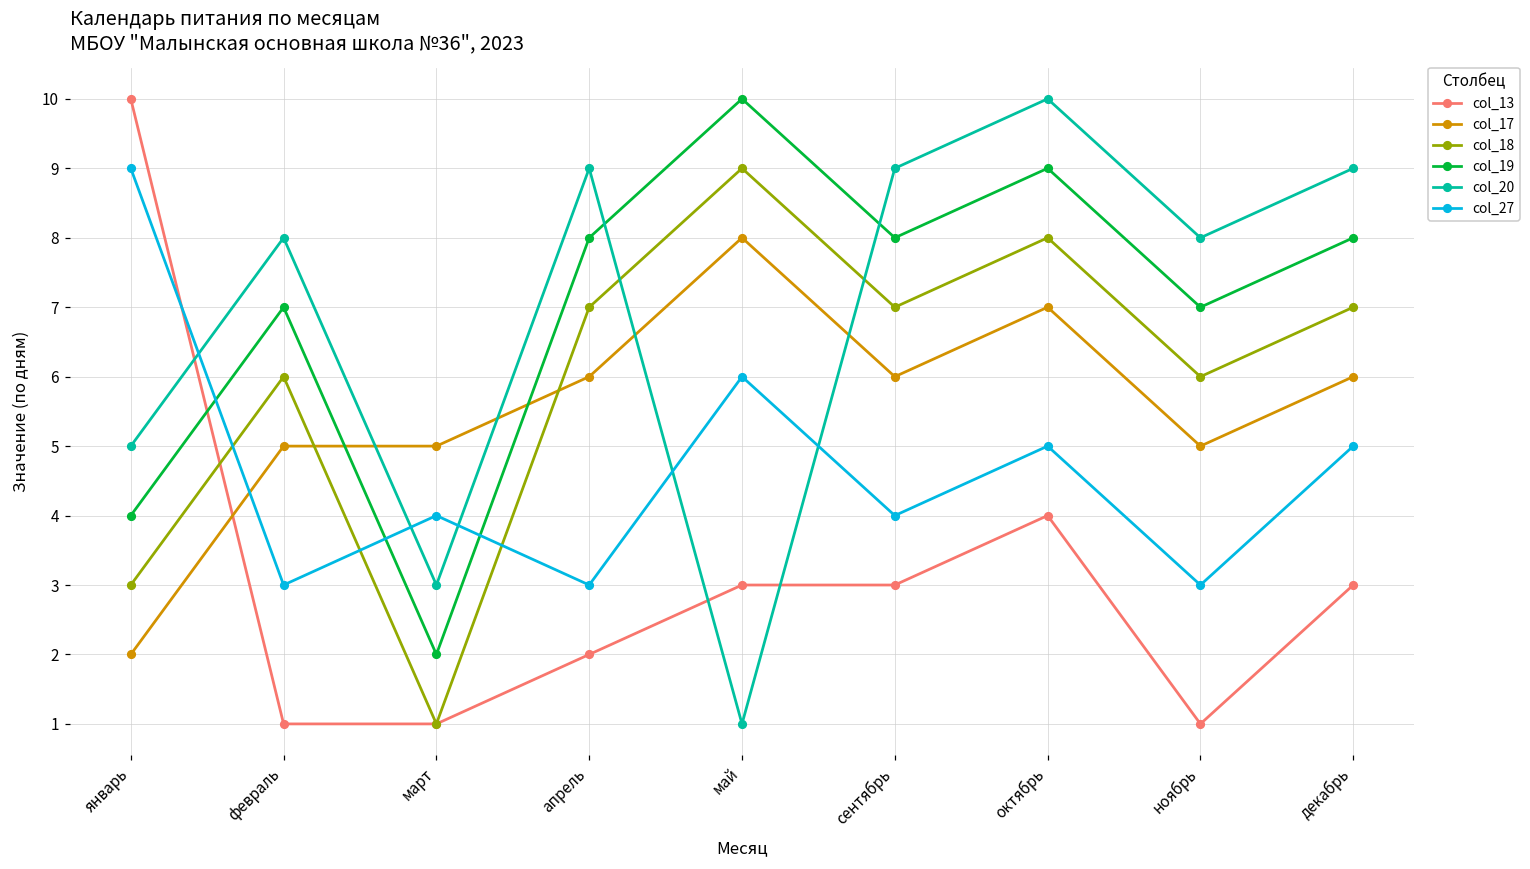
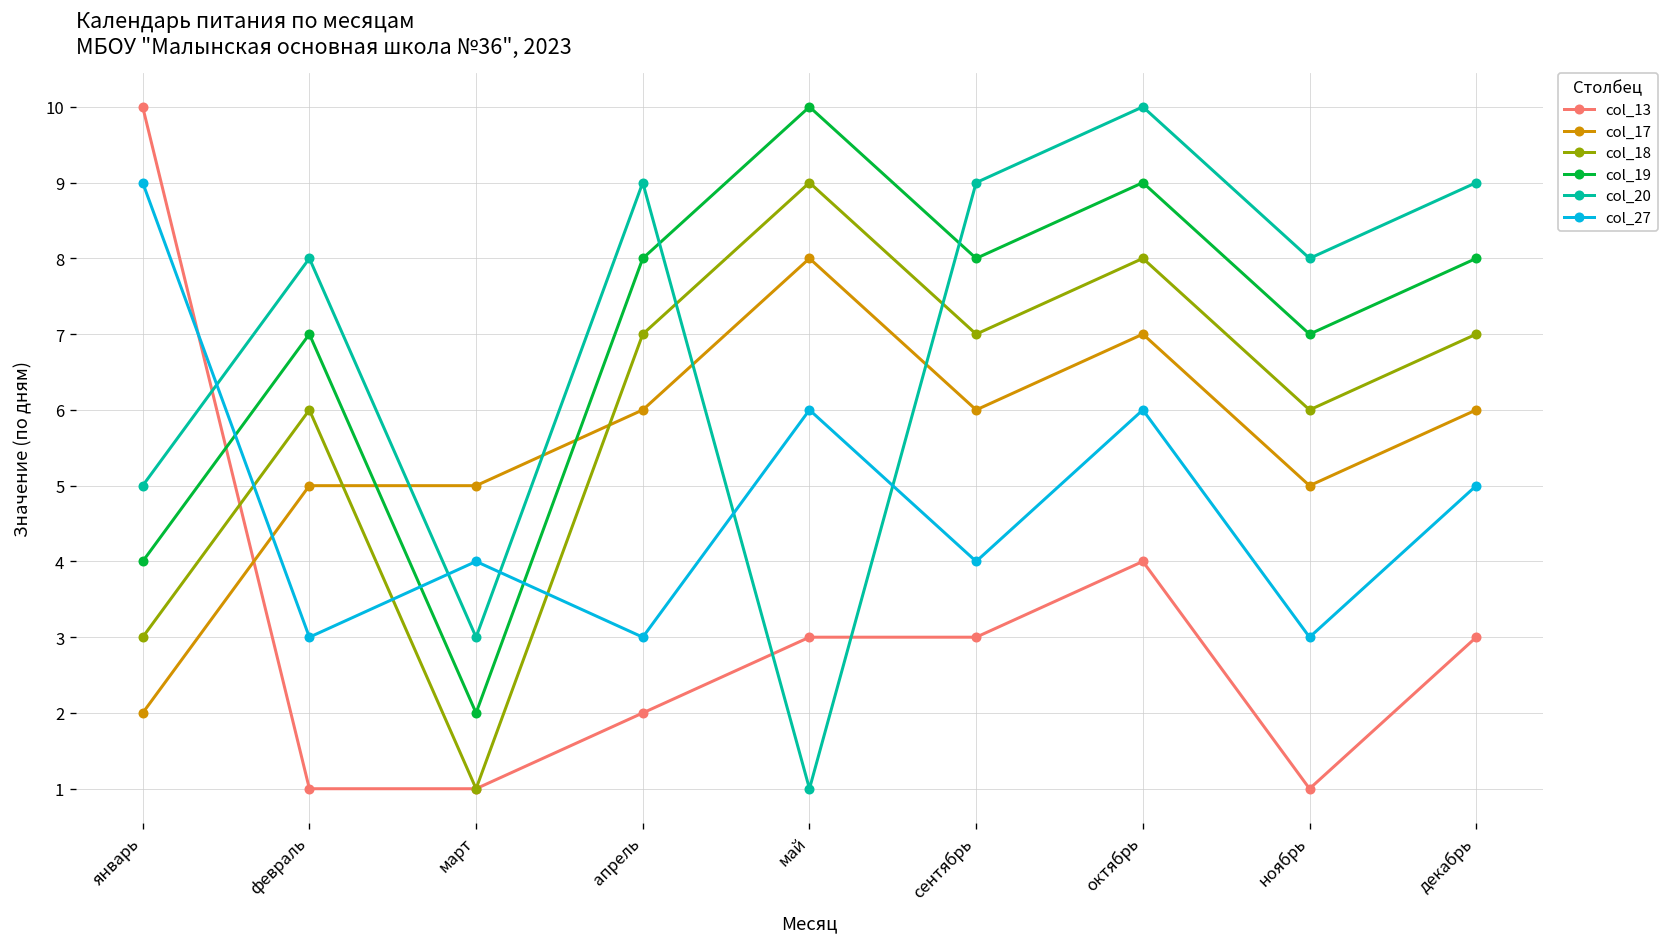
  {
    "col_13": {
      "январь": 10,
      "февраль": 1,
      "апрель": 2,
      "май": 3,
      "сентябрь": 3,
      "октябрь": 4,
      "ноябрь": 1,
      "декабрь": 3
    },
    "col_17": {
      "январь": 2,
      "февраль": 5,
      "март": 5,
      "апрель": 6,
      "май": 8,
      "сентябрь": 6,
      "октябрь": 7,
      "ноябрь": 5,
      "декабрь": 6
    },
    "col_18": {
      "январь": 3,
      "февраль": 6,
      "апрель": 7,
      "май": 9,
      "сентябрь": 7,
      "октябрь": 8,
      "ноябрь": 6,
      "декабрь": 7
    },
    "col_19": {
      "январь": 4,
      "февраль": 7,
      "март": 2,
      "апрель": 8,
      "май": 10,
      "сентябрь": 8,
      "октябрь": 9,
      "ноябрь": 7,
      "декабрь": 8
    },
    "col_20": {
      "январь": 5,
      "февраль": 8,
      "март": 3,
      "апрель": 9,
      "май": 1,
      "сентябрь": 9,
      "октябрь": 10,
      "ноябрь": 8,
      "декабрь": 9
    },
    "col_27": {
      "январь": 9,
      "февраль": 3,
      "март": 4,
      "апрель": 3,
      "май": 6,
      "сентябрь": 4,
-     "октябрь": 5,
+     "октябрь": 6,
      "ноябрь": 3,
      "декабрь": 5
    }
  }
